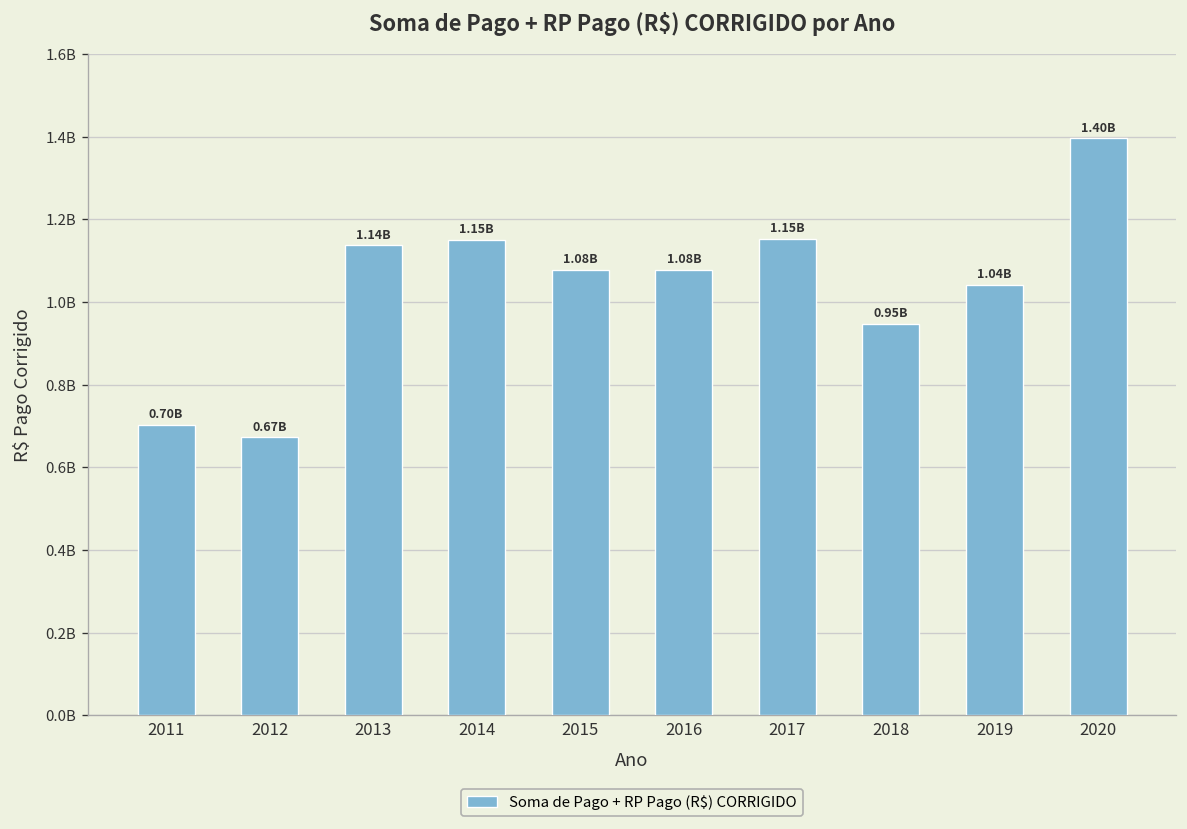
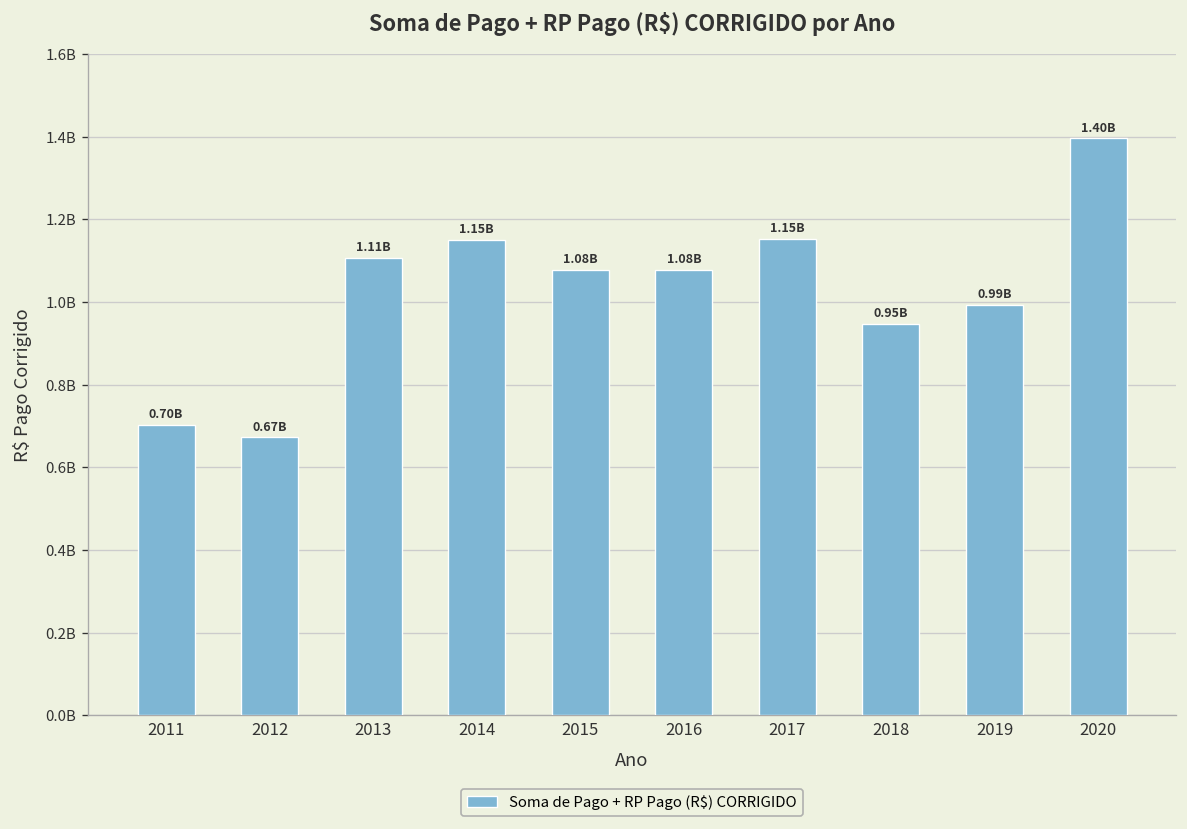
  {
    "2011": "0.70B",
    "2012": "0.67B",
-   "2013": "1.14B",
+   "2013": "1.11B",
    "2014": "1.15B",
    "2015": "1.08B",
    "2016": "1.08B",
    "2017": "1.15B",
    "2018": "0.95B",
-   "2019": "1.04B",
+   "2019": "0.99B",
    "2020": "1.40B"
  }
